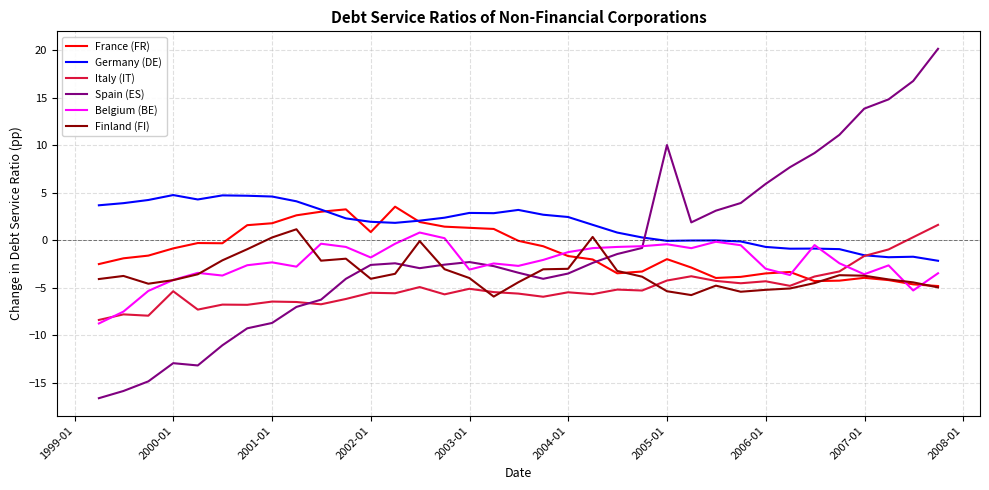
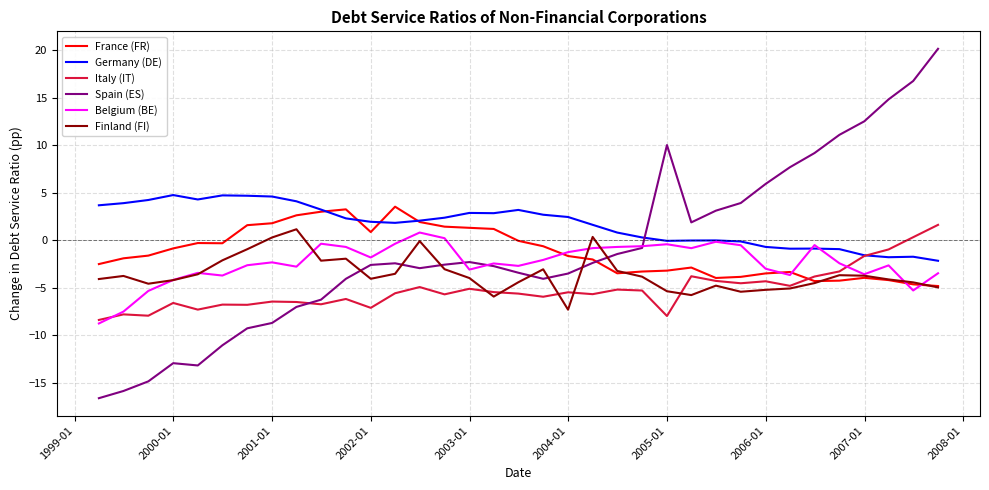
  {
    "France (FR)": {
      "2000-01": -1,
      "2001-01": 2,
      "2002-01": 1,
      "2003-01": 1,
      "2004-01": -2,
-     "2005-01": -2,
+     "2005-01": -3,
      "2006-01": -4
    },
    "Germany (DE)": {
      "2000-01": 5,
      "2001-01": 5,
      "2002-01": 2,
      "2003-01": 3,
      "2004-01": 2,
      "2005-01": 0,
      "2006-01": -1
    },
    "Italy (IT)": {
-     "2000-01": -5,
+     "2000-01": -7,
      "2001-01": -6,
-     "2002-01": -6,
+     "2002-01": -7,
      "2003-01": -5,
      "2004-01": -5,
-     "2005-01": -4,
+     "2005-01": -8,
      "2006-01": -4
    },
    "Spain (ES)": {
      "2000-01": -13,
      "2001-01": -9,
      "2002-01": -3,
      "2003-01": -2,
      "2004-01": -4,
      "2005-01": 10,
      "2006-01": 6,
-     "2007-01": 14
+     "2007-01": 13
    },
    "Belgium (BE)": {
      "2001-01": -2,
      "2002-01": -2,
      "2003-01": -3,
      "2004-01": -1,
      "2005-01": 0,
      "2006-01": -3
    },
    "Finland (FI)": {
      "2001-01": 0,
      "2002-01": -4,
      "2003-01": -4,
-     "2004-01": -3,
+     "2004-01": -7,
      "2005-01": -5,
      "2006-01": -5
    }
  }
